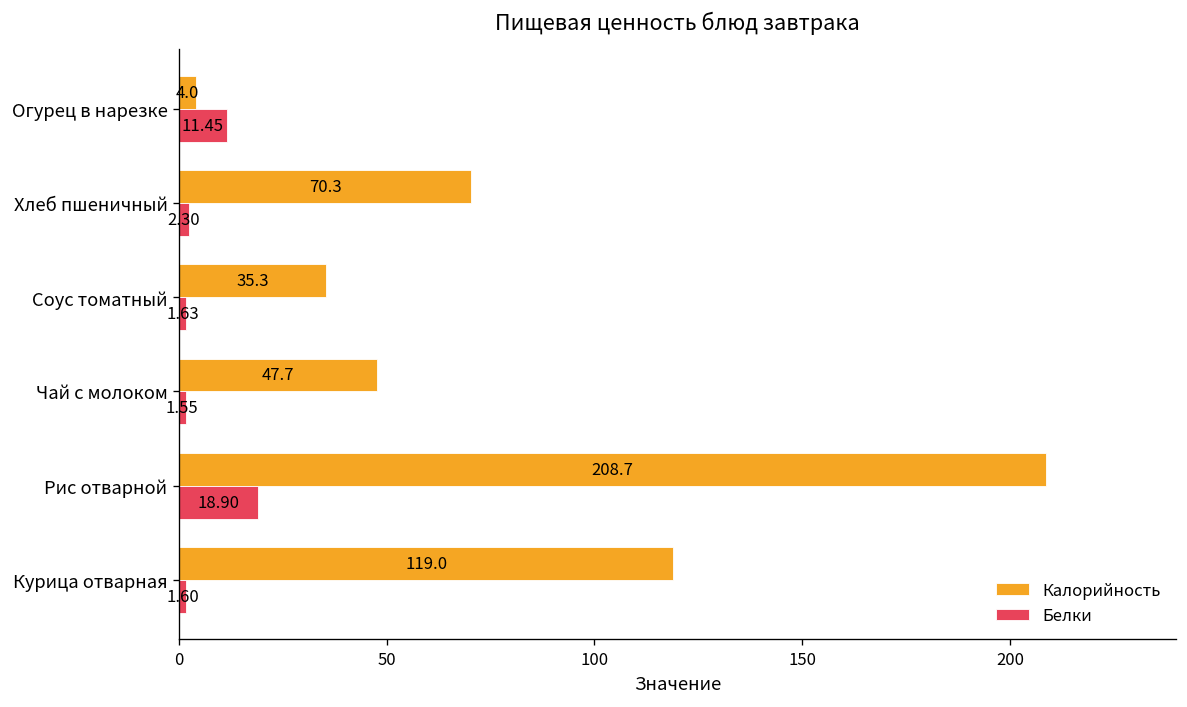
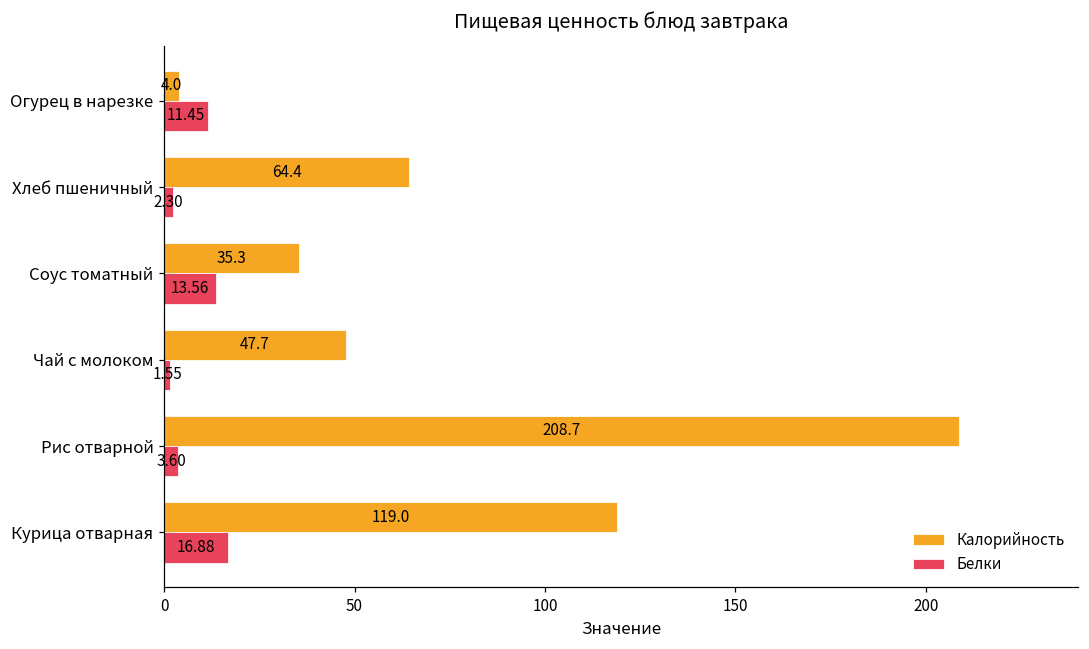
  {
    "Калорийность": {
      "Огурец в нарезке": 4.0,
-     "Хлеб пшеничный": 70.3,
+     "Хлеб пшеничный": 64.4,
      "Соус томатный": 35.3,
      "Чай с молоком": 47.7,
      "Рис отварной": 208.7,
      "Курица отварная": 119.0
    },
    "Белки": {
      "Огурец в нарезке": 11.45,
      "Хлеб пшеничный": 2.30,
-     "Соус томатный": 1.63,
+     "Соус томатный": 13.56,
      "Чай с молоком": 1.55,
-     "Рис отварной": 18.90,
-     "Курица отварная": 1.60
+     "Рис отварной": 3.60,
+     "Курица отварная": 16.88
    }
  }
